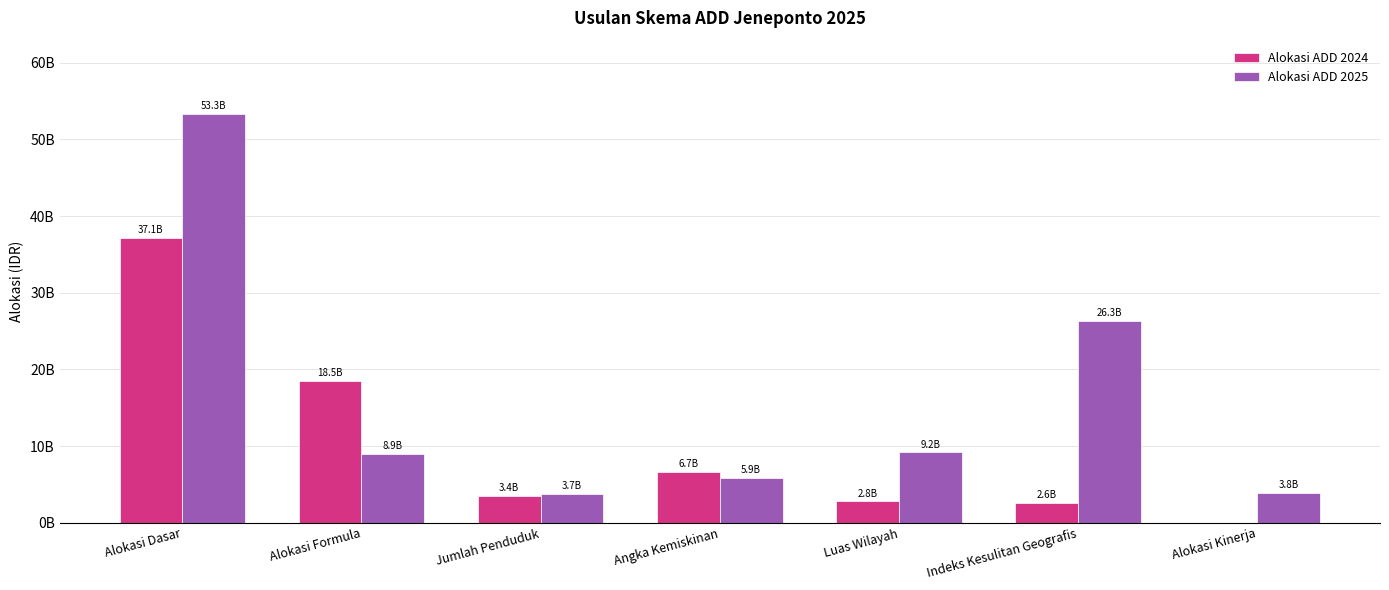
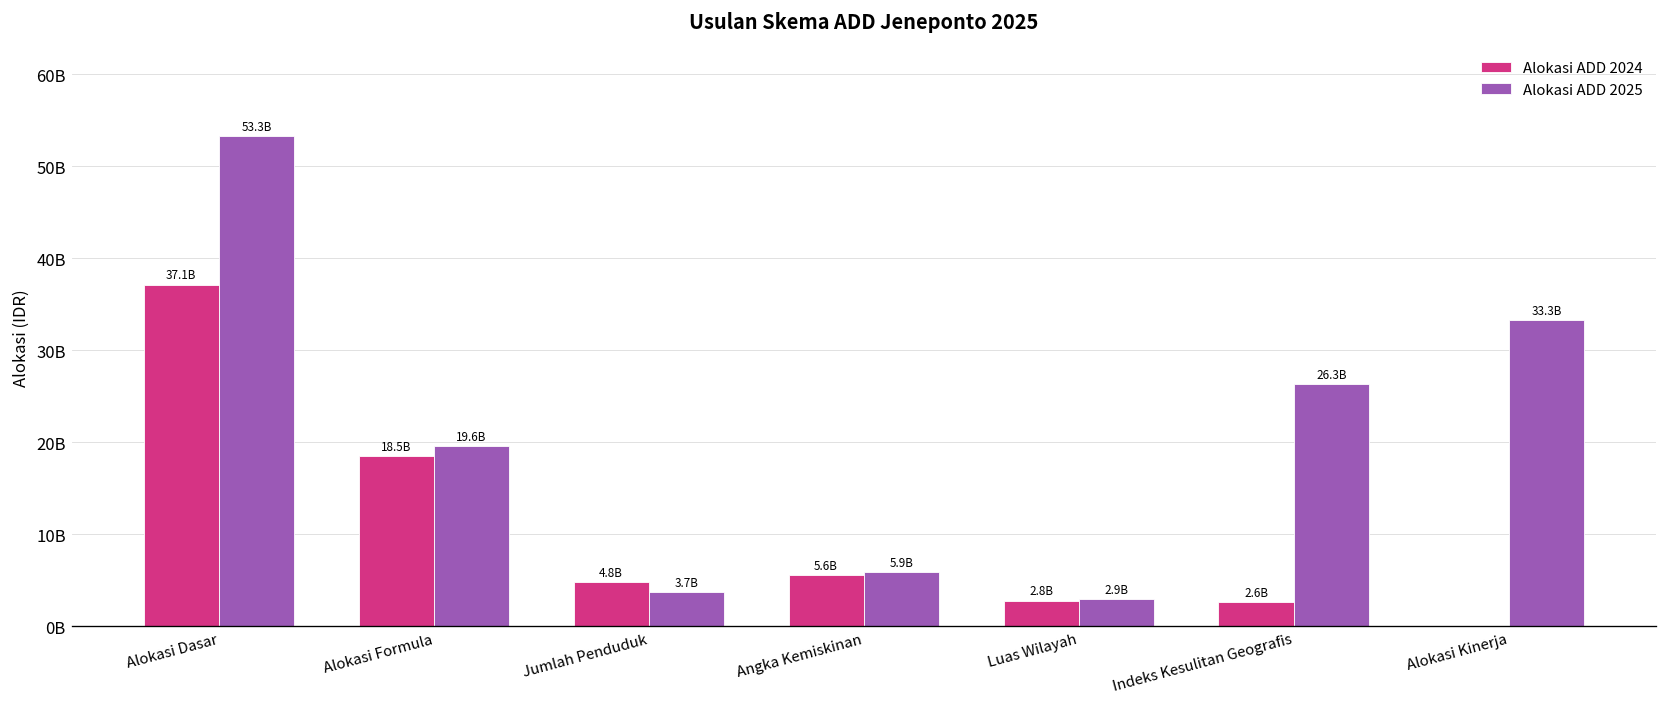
  {
    "Alokasi ADD 2024": {
      "Alokasi Dasar": "37.1B",
      "Alokasi Formula": "18.5B",
-     "Jumlah Penduduk": "3.4B",
-     "Angka Kemiskinan": "6.7B",
+     "Jumlah Penduduk": "4.8B",
+     "Angka Kemiskinan": "5.6B",
      "Luas Wilayah": "2.8B",
      "Indeks Kesulitan Geografis": "2.6B"
    },
    "Alokasi ADD 2025": {
      "Alokasi Dasar": "53.3B",
-     "Alokasi Formula": "8.9B",
+     "Alokasi Formula": "19.6B",
      "Jumlah Penduduk": "3.7B",
      "Angka Kemiskinan": "5.9B",
-     "Luas Wilayah": "9.2B",
+     "Luas Wilayah": "2.9B",
      "Indeks Kesulitan Geografis": "26.3B",
-     "Alokasi Kinerja": "3.8B"
+     "Alokasi Kinerja": "33.3B"
    }
  }
